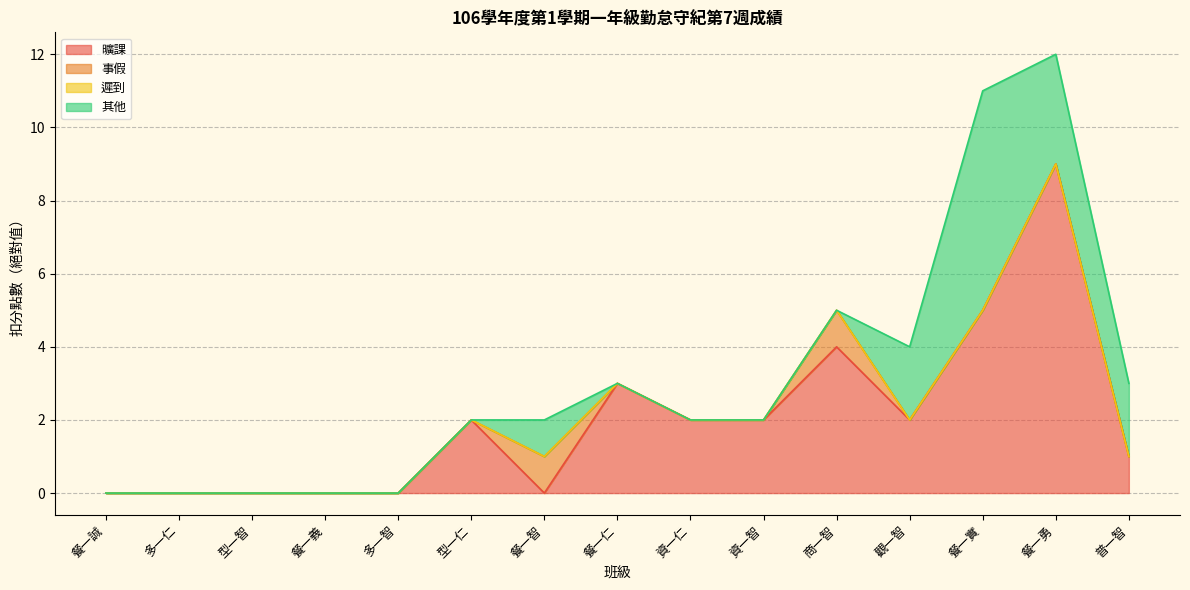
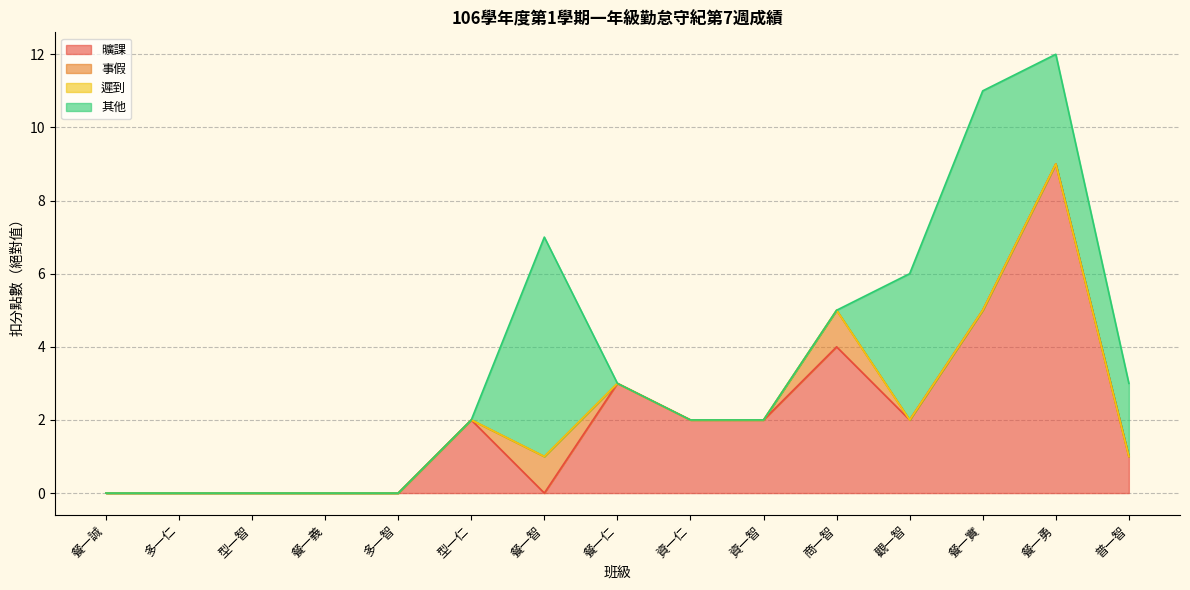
  {
    "曠課": {
      "餐一智": 0.0,
      "商一智": 4.0
    },
    "其他": {
-     "餐一智": 1.0,
-     "觀一智": 2.0,
+     "餐一智": 6.0,
+     "觀一智": 4.0,
      "餐一實": 6.0,
      "餐一勇": 3.0,
      "普一智": 2.0
    }
  }
